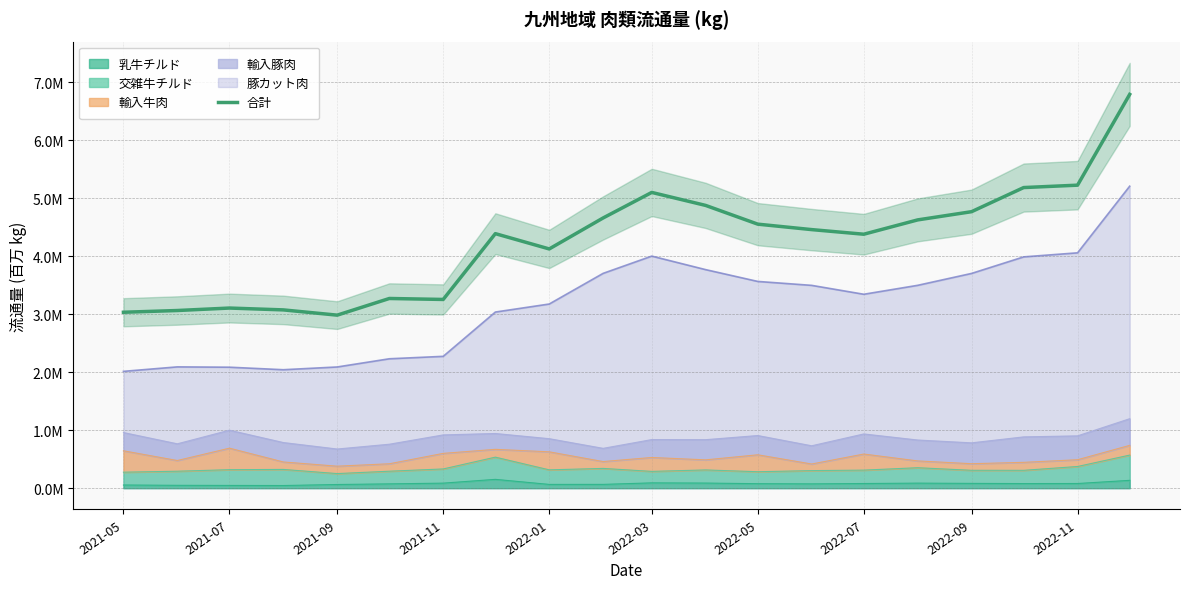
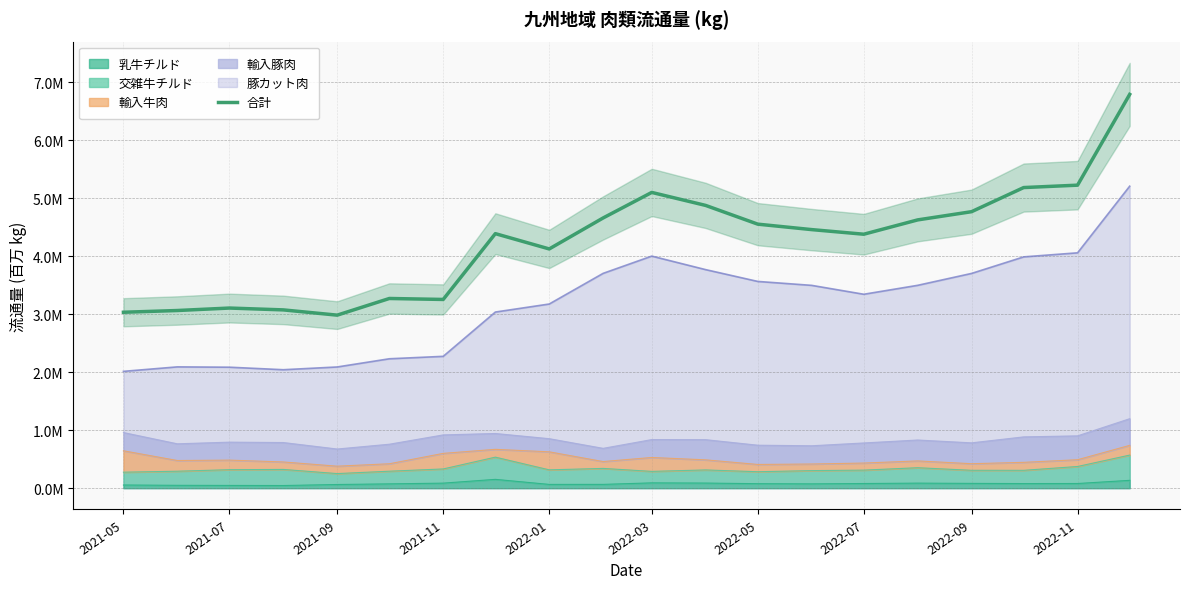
  {
    "輸入牛肉": {
      "2021-05": 400000,
-     "2021-07": 400000,
+     "2021-07": 200000,
      "2021-09": 100000,
      "2021-11": 300000,
      "2022-01": 300000,
      "2022-03": 200000,
-     "2022-05": 300000,
-     "2022-07": 300000,
+     "2022-05": 100000,
+     "2022-07": 100000,
      "2022-09": 100000,
      "2022-11": 100000
    }
  }
